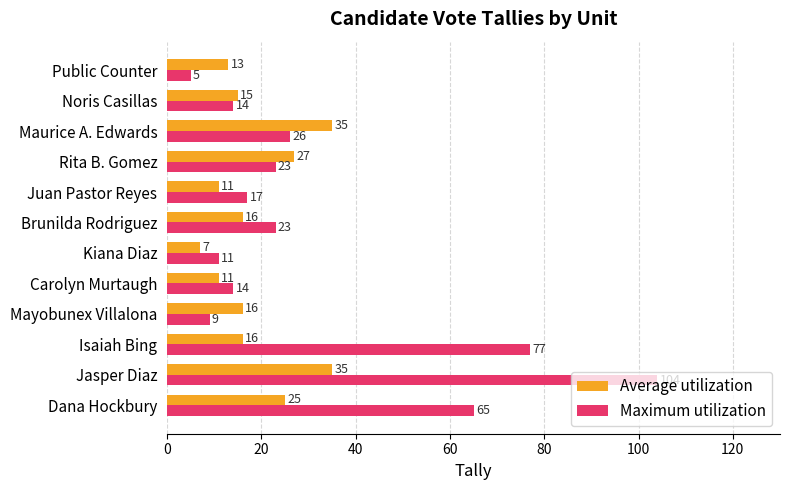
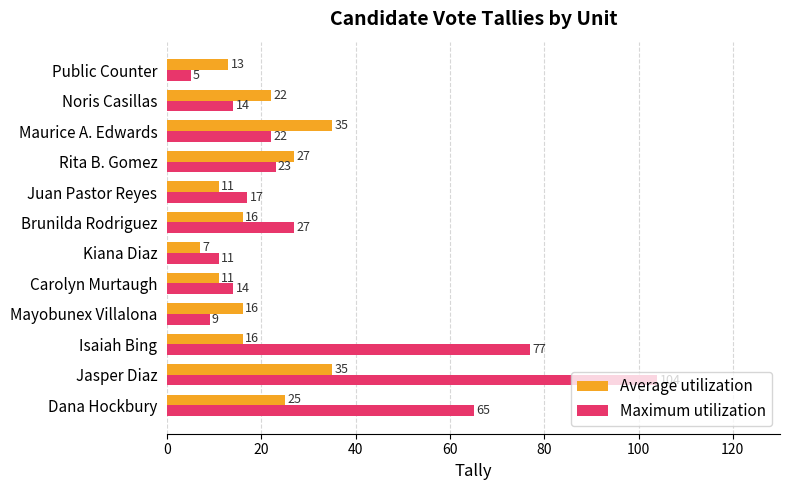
  {
    "Average utilization": {
      "Public Counter": 13,
-     "Noris Casillas": 15,
+     "Noris Casillas": 22,
      "Maurice A. Edwards": 35,
      "Rita B. Gomez": 27,
      "Juan Pastor Reyes": 11,
      "Brunilda Rodriguez": 16,
      "Kiana Diaz": 7,
      "Carolyn Murtaugh": 11,
      "Mayobunex Villalona": 16,
      "Isaiah Bing": 16,
      "Jasper Diaz": 35,
      "Dana Hockbury": 25
    },
    "Maximum utilization": {
      "Public Counter": 5,
      "Noris Casillas": 14,
-     "Maurice A. Edwards": 26,
+     "Maurice A. Edwards": 22,
      "Rita B. Gomez": 23,
      "Juan Pastor Reyes": 17,
-     "Brunilda Rodriguez": 23,
+     "Brunilda Rodriguez": 27,
      "Kiana Diaz": 11,
      "Carolyn Murtaugh": 14,
      "Mayobunex Villalona": 9,
      "Isaiah Bing": 77,
      "Dana Hockbury": 65
    }
  }
